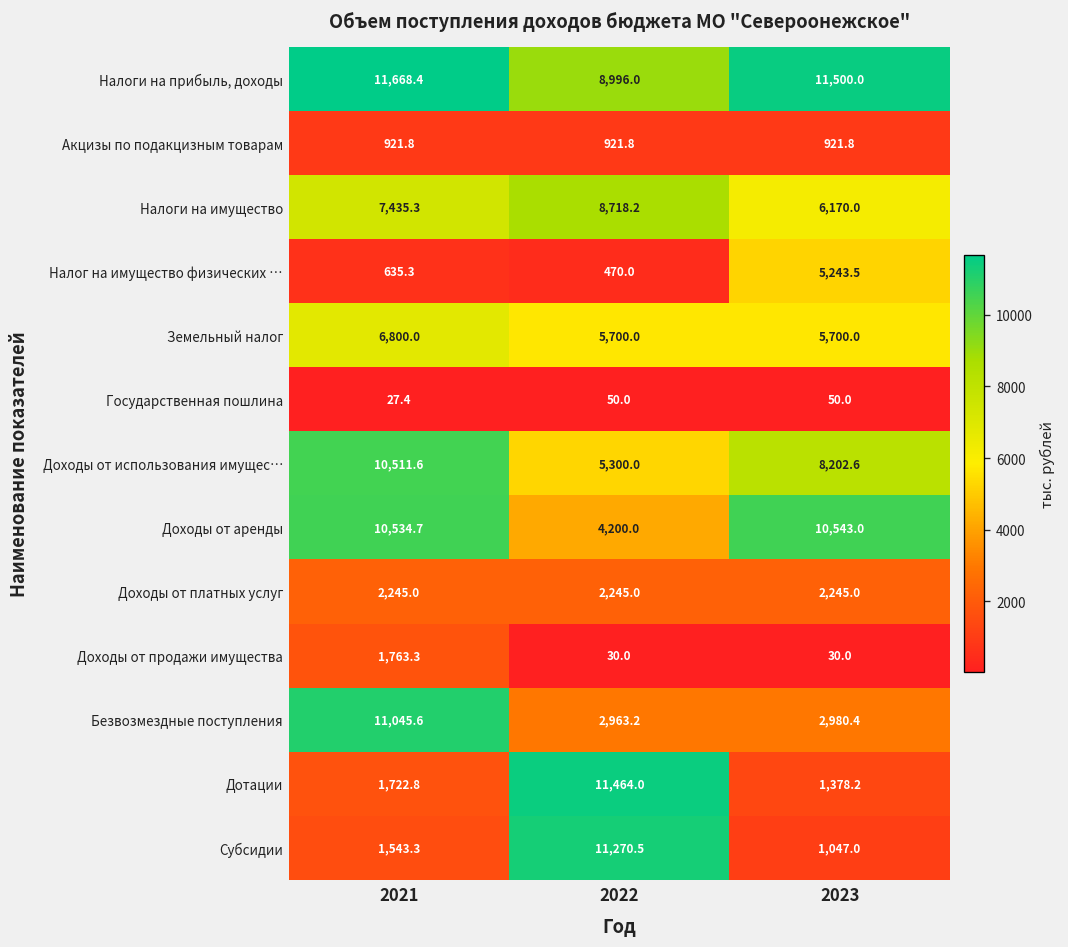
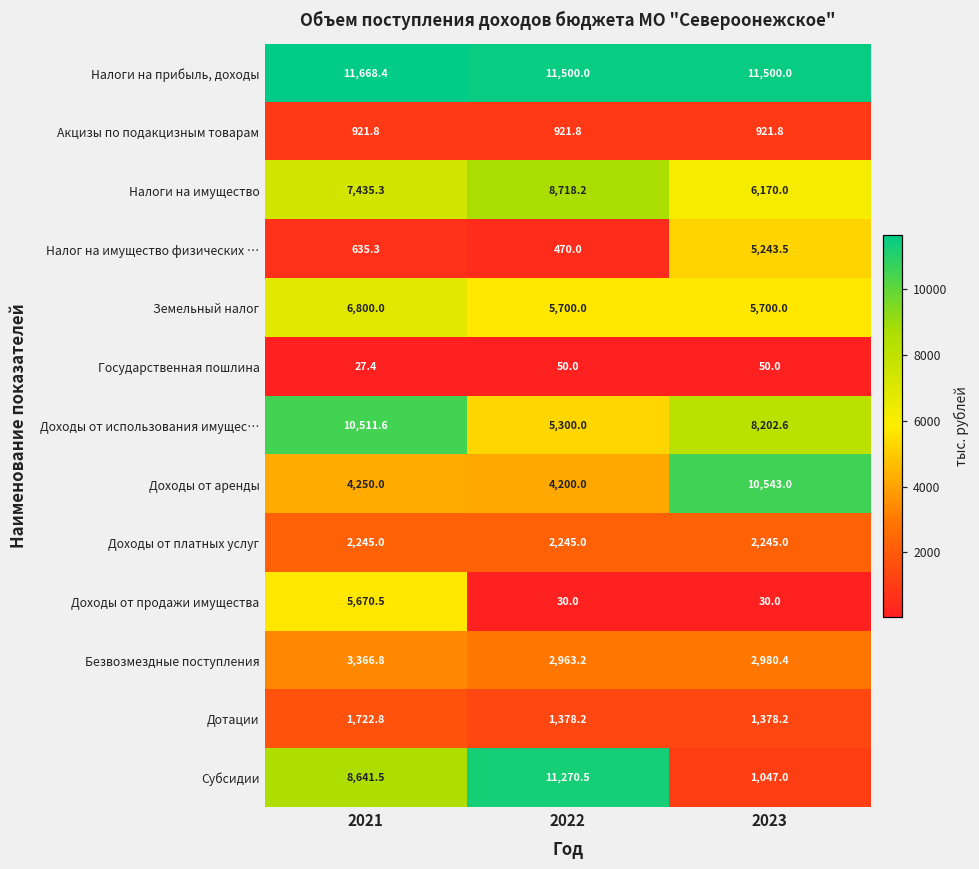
  {
    "Налоги на прибыль, доходы": {
      "2021": "11,668.4",
-     "2022": "8,996.0",
+     "2022": "11,500.0",
      "2023": "11,500.0"
    },
    "Акцизы по подакцизным товарам": {
      "2021": "921.8",
      "2022": "921.8",
      "2023": "921.8"
    },
    "Налоги на имущество": {
      "2021": "7,435.3",
      "2022": "8,718.2",
      "2023": "6,170.0"
    },
    "Налог на имущество физических …": {
      "2021": "635.3",
      "2022": "470.0",
      "2023": "5,243.5"
    },
    "Земельный налог": {
      "2021": "6,800.0",
      "2022": "5,700.0",
      "2023": "5,700.0"
    },
    "Государственная пошлина": {
      "2021": "27.4",
      "2022": "50.0",
      "2023": "50.0"
    },
    "Доходы от использования имущес…": {
      "2021": "10,511.6",
      "2022": "5,300.0",
      "2023": "8,202.6"
    },
    "Доходы от аренды": {
-     "2021": "10,534.7",
+     "2021": "4,250.0",
      "2022": "4,200.0",
      "2023": "10,543.0"
    },
    "Доходы от платных услуг": {
      "2021": "2,245.0",
      "2022": "2,245.0",
      "2023": "2,245.0"
    },
    "Доходы от продажи имущества": {
-     "2021": "1,763.3",
+     "2021": "5,670.5",
      "2022": "30.0",
      "2023": "30.0"
    },
    "Безвозмездные поступления": {
-     "2021": "11,045.6",
+     "2021": "3,366.8",
      "2022": "2,963.2",
      "2023": "2,980.4"
    },
    "Дотации": {
      "2021": "1,722.8",
-     "2022": "11,464.0",
+     "2022": "1,378.2",
      "2023": "1,378.2"
    },
    "Субсидии": {
-     "2021": "1,543.3",
+     "2021": "8,641.5",
      "2022": "11,270.5",
      "2023": "1,047.0"
    }
  }
